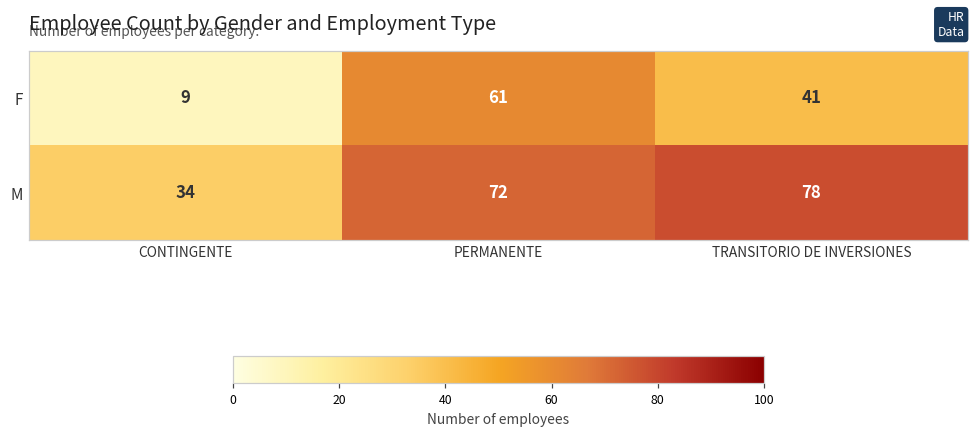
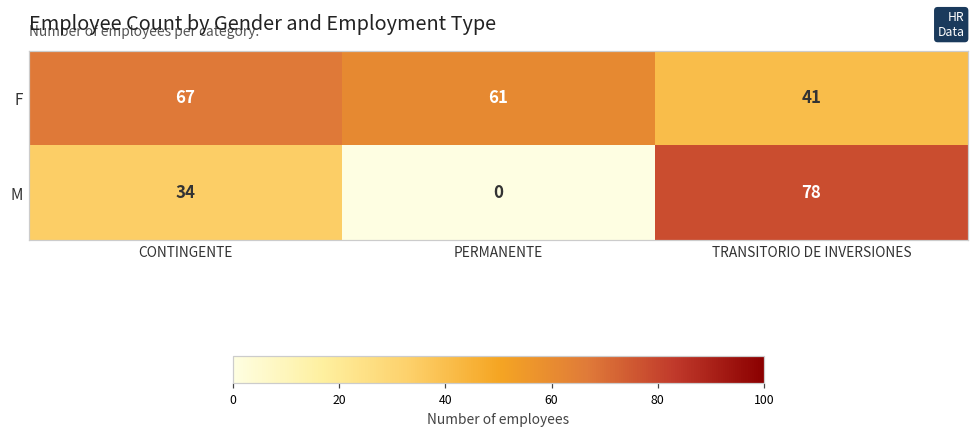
  {
    "F": {
-     "CONTINGENTE": 9,
+     "CONTINGENTE": 67,
      "PERMANENTE": 61,
      "TRANSITORIO DE INVERSIONES": 41
    },
    "M": {
      "CONTINGENTE": 34,
-     "PERMANENTE": 72,
+     "PERMANENTE": 0,
      "TRANSITORIO DE INVERSIONES": 78
    }
  }
